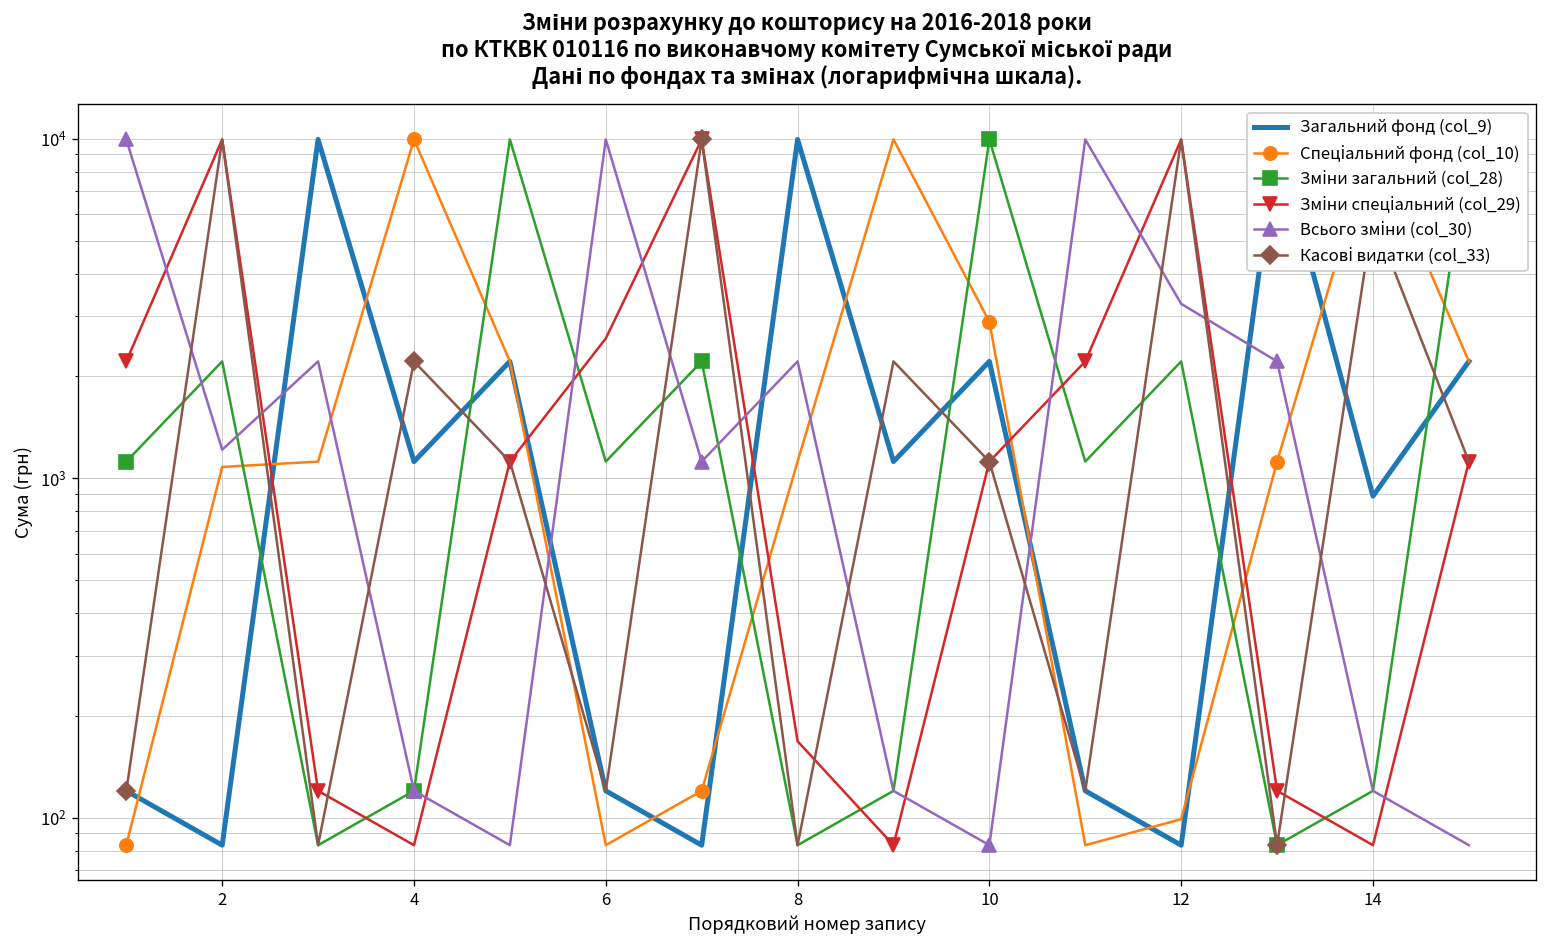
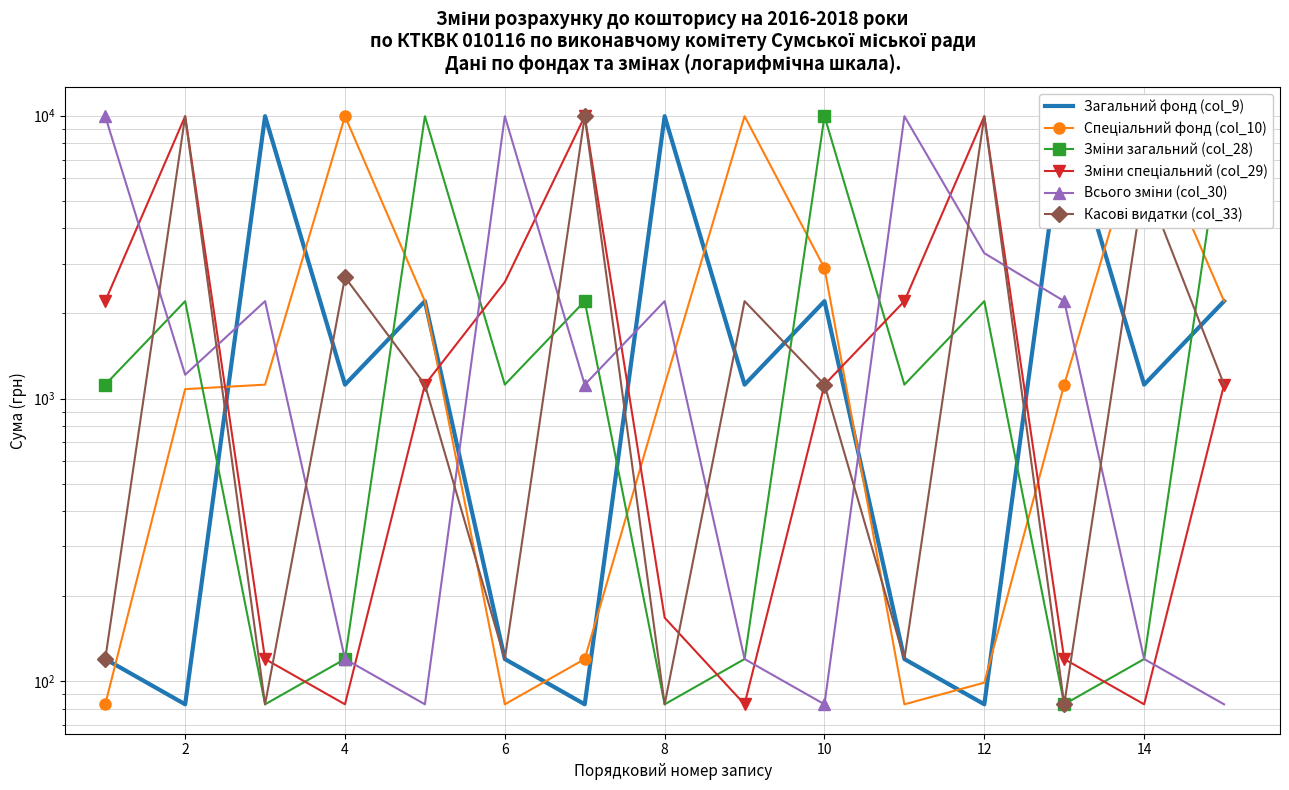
  {
    "Загальний фонд (col_9)": {
      "2": 83,
      "4": 1120,
      "8": 10000,
      "10": 2200,
      "12": 83,
-     "14": 890
+     "14": 1120
    },
    "Спеціальний фонд (col_10)": {
      "2": 1080,
      "4": 10000,
      "6": 83,
      "8": 1120,
      "10": 2900,
      "12": 99
    },
    "Зміни загальний (col_28)": {
      "2": 2200,
      "6": 1120,
      "10": 10000,
      "12": 2200
    },
    "Зміни спеціальний (col_29)": {
      "4": 83,
      "6": 2600,
      "8": 170,
      "14": 83
    },
    "Всього зміни (col_30)": {
      "2": 1210,
      "6": 10000,
      "8": 2200,
      "10": 83,
      "12": 3300
    },
    "Касові видатки (col_33)": {
-     "4": 2200
+     "4": 2700
    }
  }
